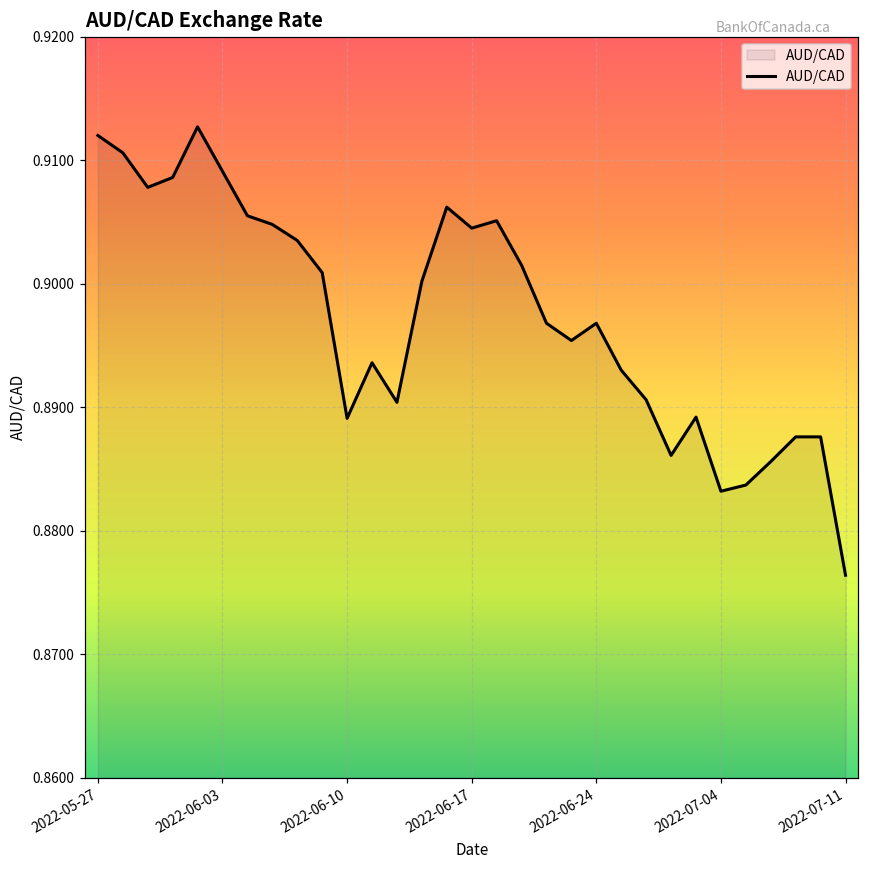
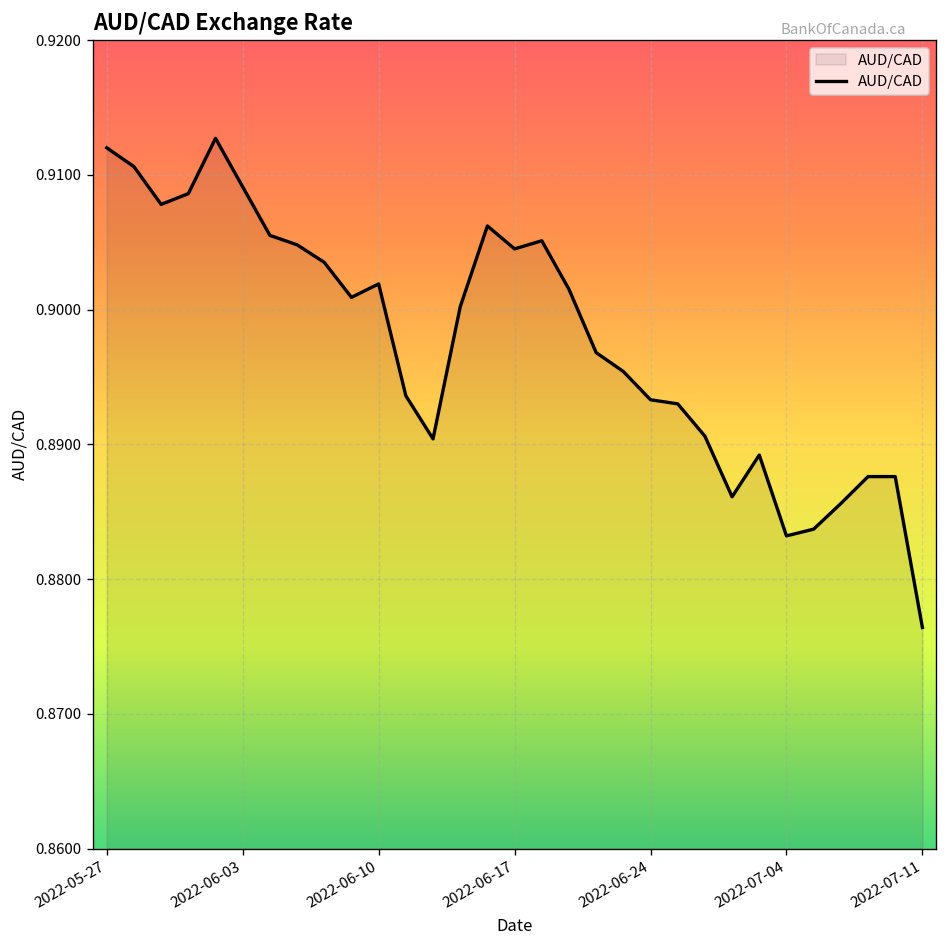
  {
    "2022-05-27": 0.9120,
    "2022-06-03": 0.9091,
-   "2022-06-10": 0.8891,
+   "2022-06-10": 0.9019,
    "2022-06-17": 0.9045,
-   "2022-06-24": 0.8968,
+   "2022-06-24": 0.8933,
    "2022-07-04": 0.8832,
    "2022-07-11": 0.8764
  }
